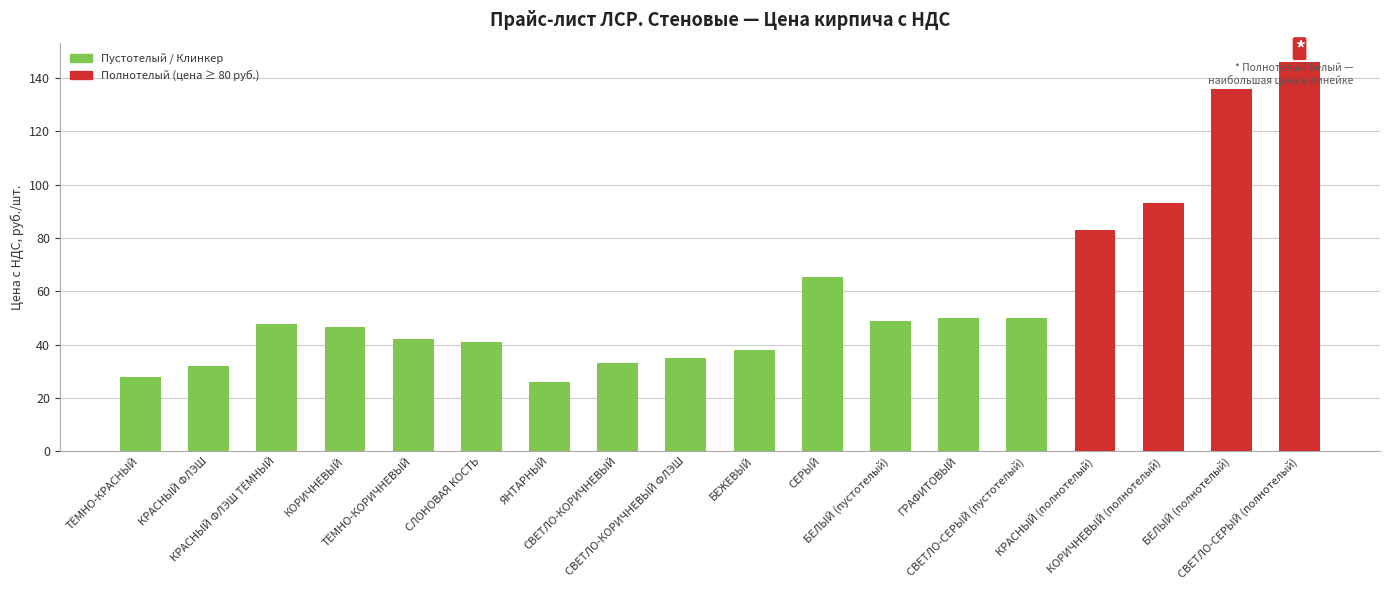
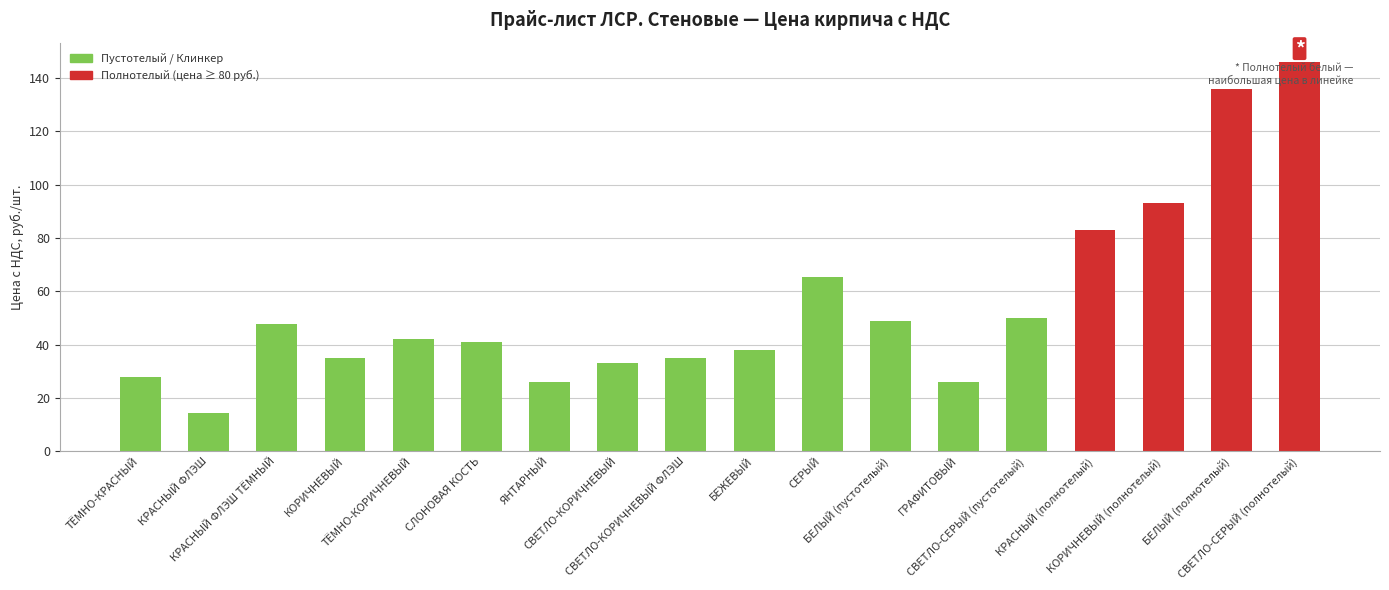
  {
    "ТЁМНО-КРАСНЫЙ": 28,
-   "КРАСНЫЙ ФЛЭШ": 32,
+   "КРАСНЫЙ ФЛЭШ": 14,
    "КРАСНЫЙ ФЛЭШ ТЁМНЫЙ": 48,
-   "КОРИЧНЕВЫЙ": 47,
+   "КОРИЧНЕВЫЙ": 35,
    "ТЁМНО-КОРИЧНЕВЫЙ": 42,
    "СЛОНОВАЯ КОСТЬ": 41,
    "ЯНТАРНЫЙ": 26,
    "СВЕТЛО-КОРИЧНЕВЫЙ": 33,
    "СВЕТЛО-КОРИЧНЕВЫЙ ФЛЭШ": 35,
    "БЕЖЕВЫЙ": 38,
    "СЕРЫЙ": 65,
    "БЕЛЫЙ (пустотелый)": 49,
-   "ГРАФИТОВЫЙ": 50,
+   "ГРАФИТОВЫЙ": 26,
    "СВЕТЛО-СЕРЫЙ (пустотелый)": 50,
    "КРАСНЫЙ (полнотелый)": 83,
    "КОРИЧНЕВЫЙ (полнотелый)": 93,
    "БЕЛЫЙ (полнотелый)": 136,
    "СВЕТЛО-СЕРЫЙ (полнотелый)": 146
  }
